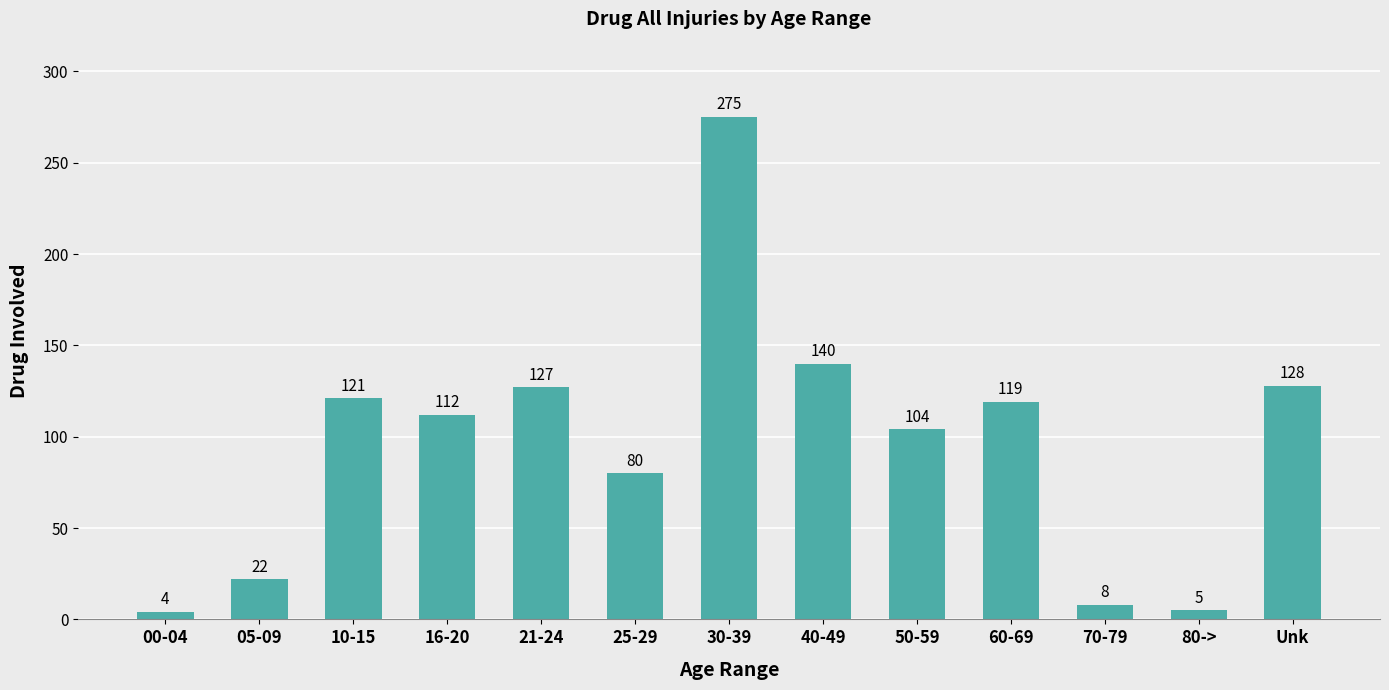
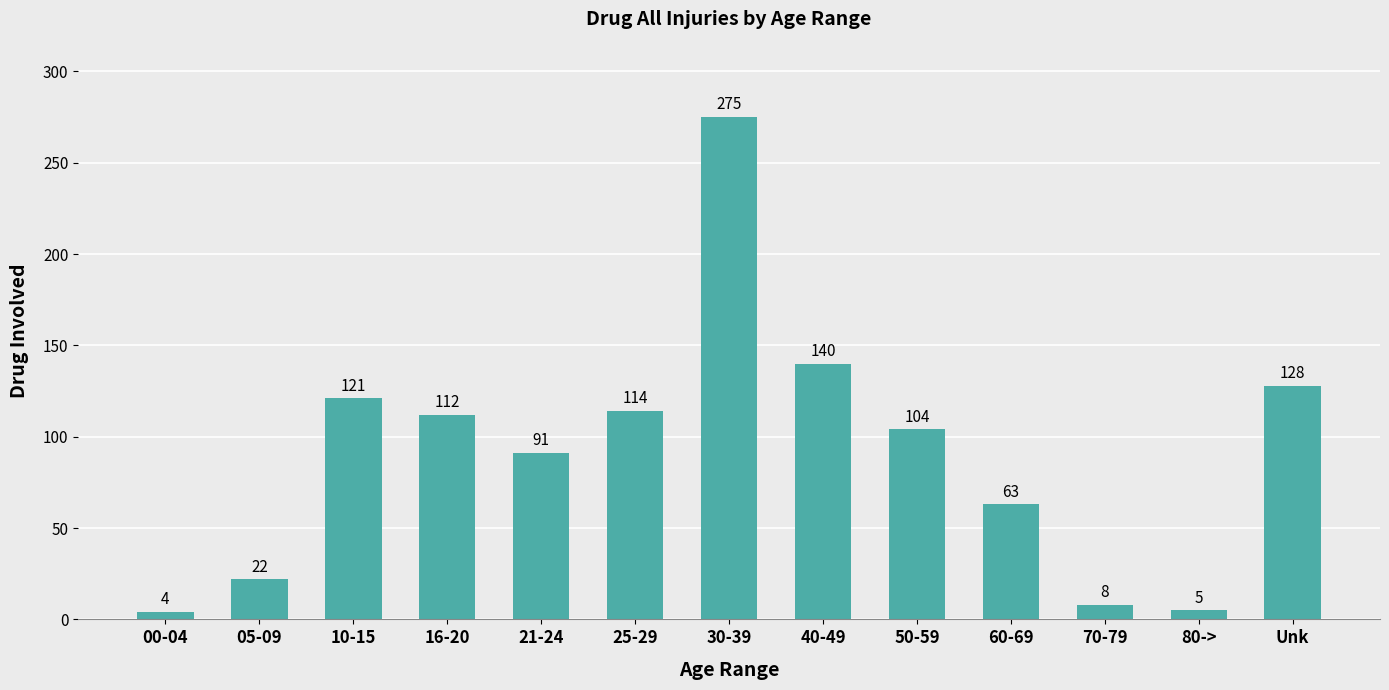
  {
    "00-04": 4,
    "05-09": 22,
    "10-15": 121,
    "16-20": 112,
-   "21-24": 127,
-   "25-29": 80,
+   "21-24": 91,
+   "25-29": 114,
    "30-39": 275,
    "40-49": 140,
    "50-59": 104,
-   "60-69": 119,
+   "60-69": 63,
    "70-79": 8,
    "80->": 5,
    "Unk": 128
  }
